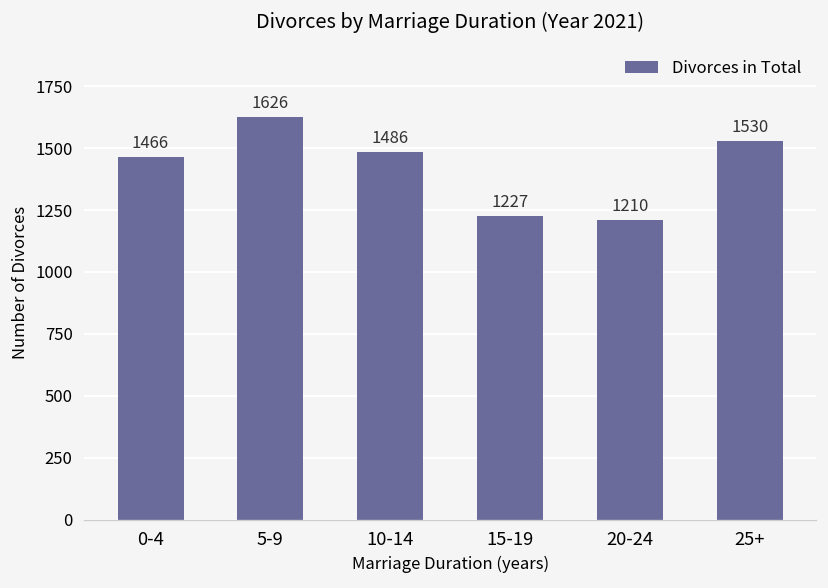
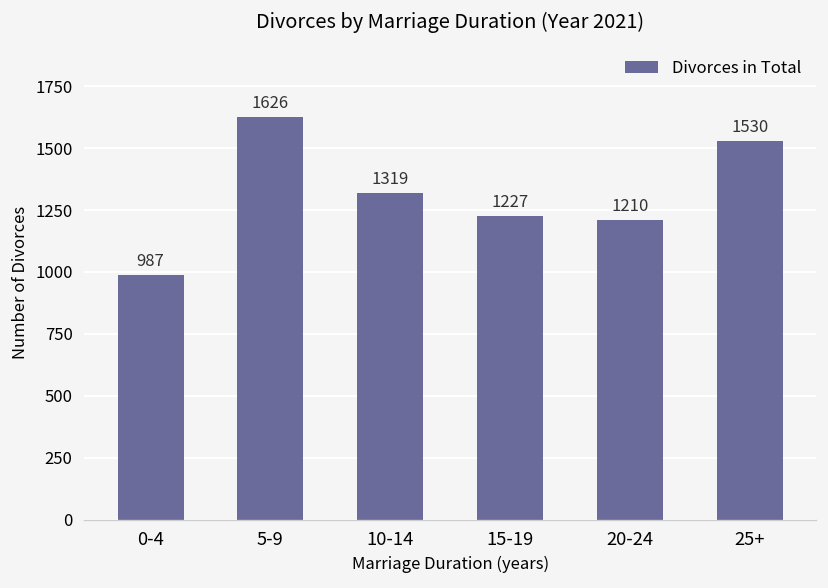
  {
-   "0-4": 1466,
+   "0-4": 987,
    "5-9": 1626,
-   "10-14": 1486,
+   "10-14": 1319,
    "15-19": 1227,
    "20-24": 1210,
    "25+": 1530
  }
